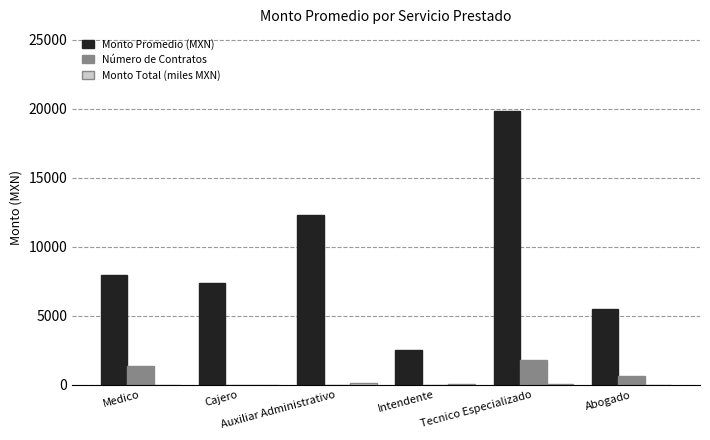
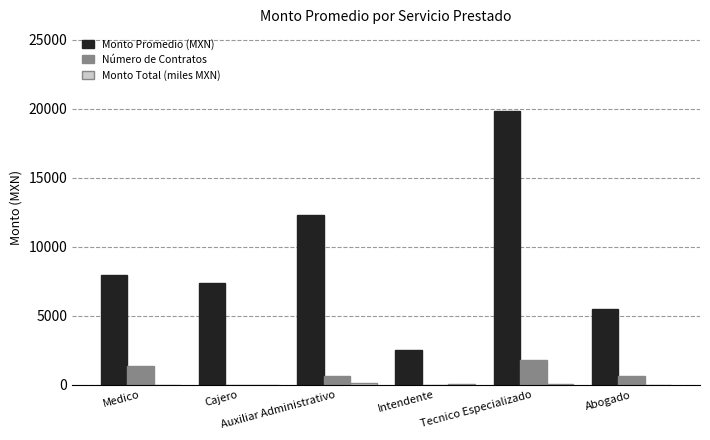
  {
    "Monto Promedio (MXN)": {
      "Medico": 8000,
      "Cajero": 7400,
      "Auxiliar Administrativo": 12300,
      "Intendente": 2600,
      "Tecnico Especializado": 19800,
      "Abogado": 5500
    },
    "Número de Contratos": {
      "Medico": 1400,
-     "Auxiliar Administrativo": 0,
+     "Auxiliar Administrativo": 600,
      "Tecnico Especializado": 1800,
      "Abogado": 600
    }
  }
